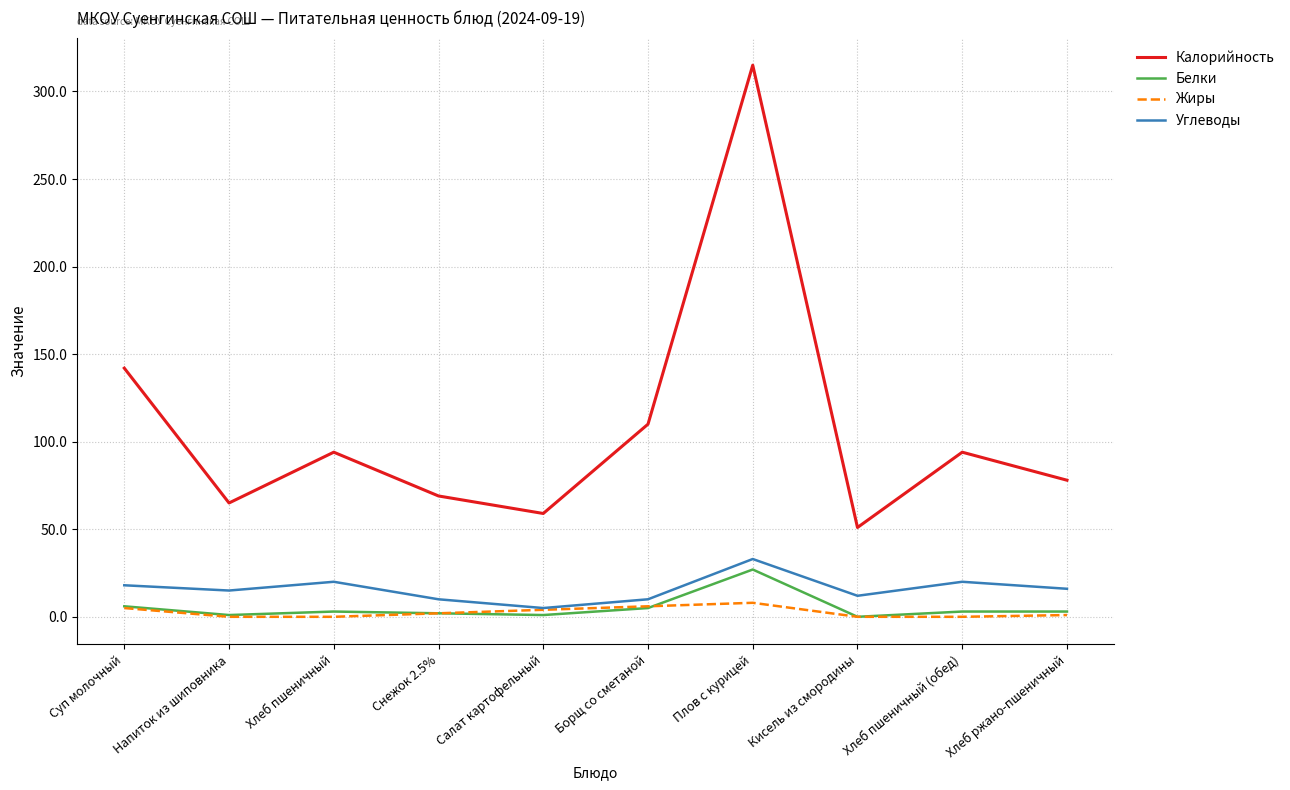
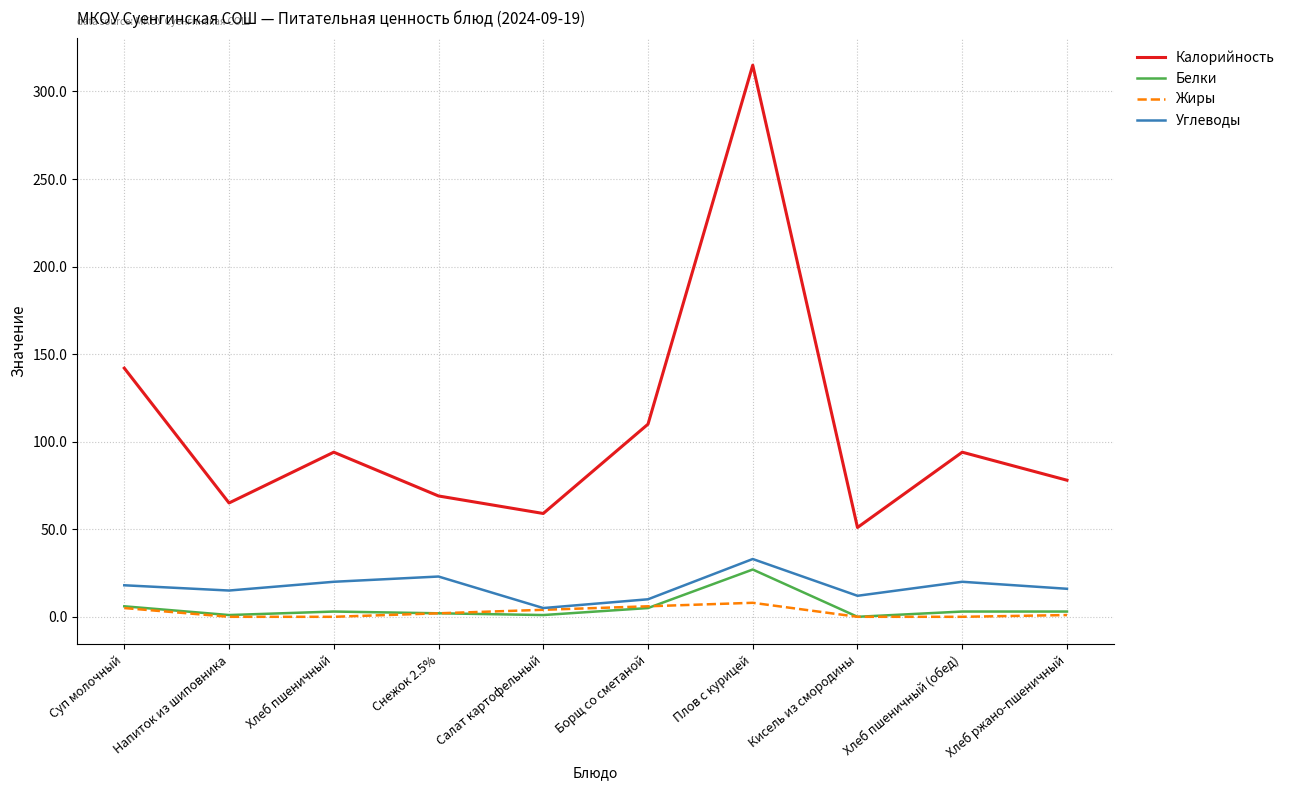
  {
    "Калорийность": {
      "Суп молочный": 142,
      "Напиток из шиповника": 65,
      "Хлеб пшеничный": 94,
      "Снежок 2.5%": 69,
      "Салат картофельный": 59,
      "Борщ со сметаной": 110,
      "Плов с курицей": 315,
      "Кисель из смородины": 51,
      "Хлеб пшеничный (обед)": 94,
      "Хлеб ржано-пшеничный": 78
    },
    "Белки": {
      "Хлеб пшеничный": 3,
      "Салат картофельный": 1,
      "Плов с курицей": 27,
      "Хлеб пшеничный (обед)": 3,
      "Хлеб ржано-пшеничный": 3
    },
    "Жиры": {
      "Хлеб пшеничный": 0,
      "Плов с курицей": 8,
      "Хлеб пшеничный (обед)": 0,
      "Хлеб ржано-пшеничный": 1
    },
    "Углеводы": {
      "Суп молочный": 18,
      "Напиток из шиповника": 15,
      "Хлеб пшеничный": 20,
-     "Снежок 2.5%": 10,
+     "Снежок 2.5%": 23,
      "Борщ со сметаной": 10,
      "Плов с курицей": 33,
      "Кисель из смородины": 12,
      "Хлеб пшеничный (обед)": 20,
      "Хлеб ржано-пшеничный": 16
    }
  }
